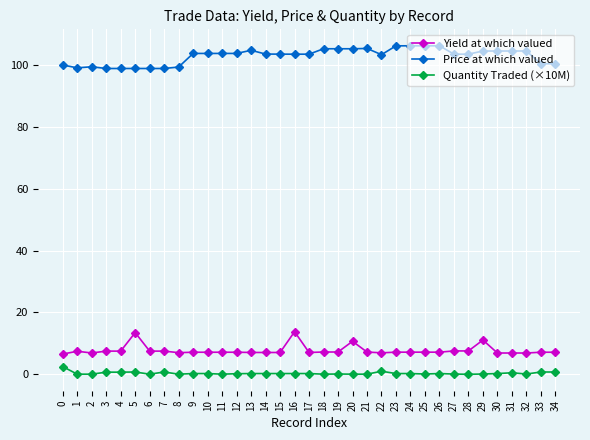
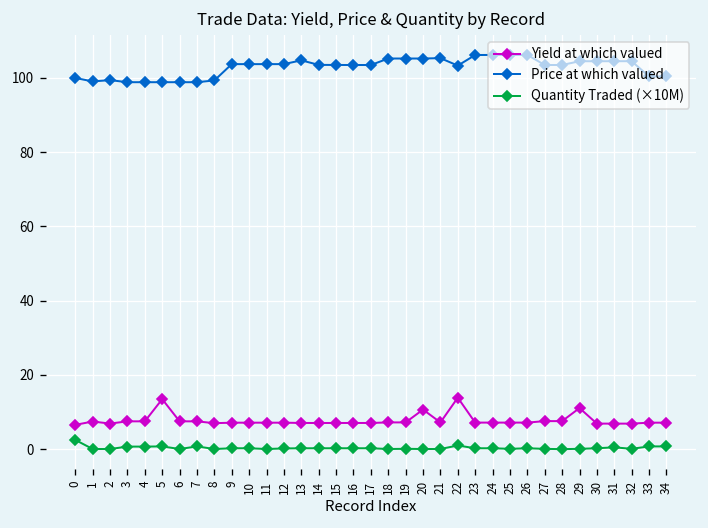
  {
    "Yield at which valued": {
      "0": 7,
      "1": 7,
      "2": 7,
      "3": 7,
      "4": 7,
      "5": 13,
      "6": 7,
      "7": 7,
      "8": 7,
      "9": 7,
      "10": 7,
      "11": 7,
      "12": 7,
      "13": 7,
      "14": 7,
      "15": 7,
-     "16": 14,
+     "16": 7,
      "17": 7,
      "18": 7,
      "19": 7,
      "20": 11,
      "21": 7,
-     "22": 7,
+     "22": 14,
      "23": 7,
      "24": 7,
      "25": 7,
      "26": 7,
      "27": 8,
      "28": 8,
      "29": 11,
      "30": 7,
      "31": 7,
      "32": 7,
      "33": 7,
      "34": 7
    },
    "Price at which valued": {
      "0": 100,
      "1": 99,
      "2": 99,
      "3": 99,
      "4": 99,
      "5": 99,
      "6": 99,
      "7": 99,
      "8": 99,
      "9": 104,
      "10": 104,
      "11": 104,
      "12": 104,
      "13": 105,
      "14": 103,
      "15": 103,
      "16": 103,
      "17": 103,
      "18": 105,
      "19": 105,
      "20": 105,
      "21": 105,
      "22": 103,
      "23": 106
    },
    "Quantity Traded (×10M)": {
      "0": 3,
      "1": 0,
      "2": 0,
      "3": 1,
      "4": 1,
      "5": 1,
      "6": 0,
      "7": 1,
      "8": 0,
      "9": 0,
      "10": 0,
      "11": 0,
      "12": 0,
      "13": 0,
      "14": 0,
      "15": 0,
      "16": 0,
      "17": 0,
      "18": 0,
      "19": 0,
      "20": 0,
      "21": 0,
      "22": 1,
      "23": 0,
      "24": 0,
      "25": 0,
      "26": 0,
      "27": 0,
      "28": 0,
      "29": 0,
      "30": 0,
      "31": 1,
      "32": 0,
      "33": 1,
      "34": 1
    }
  }
